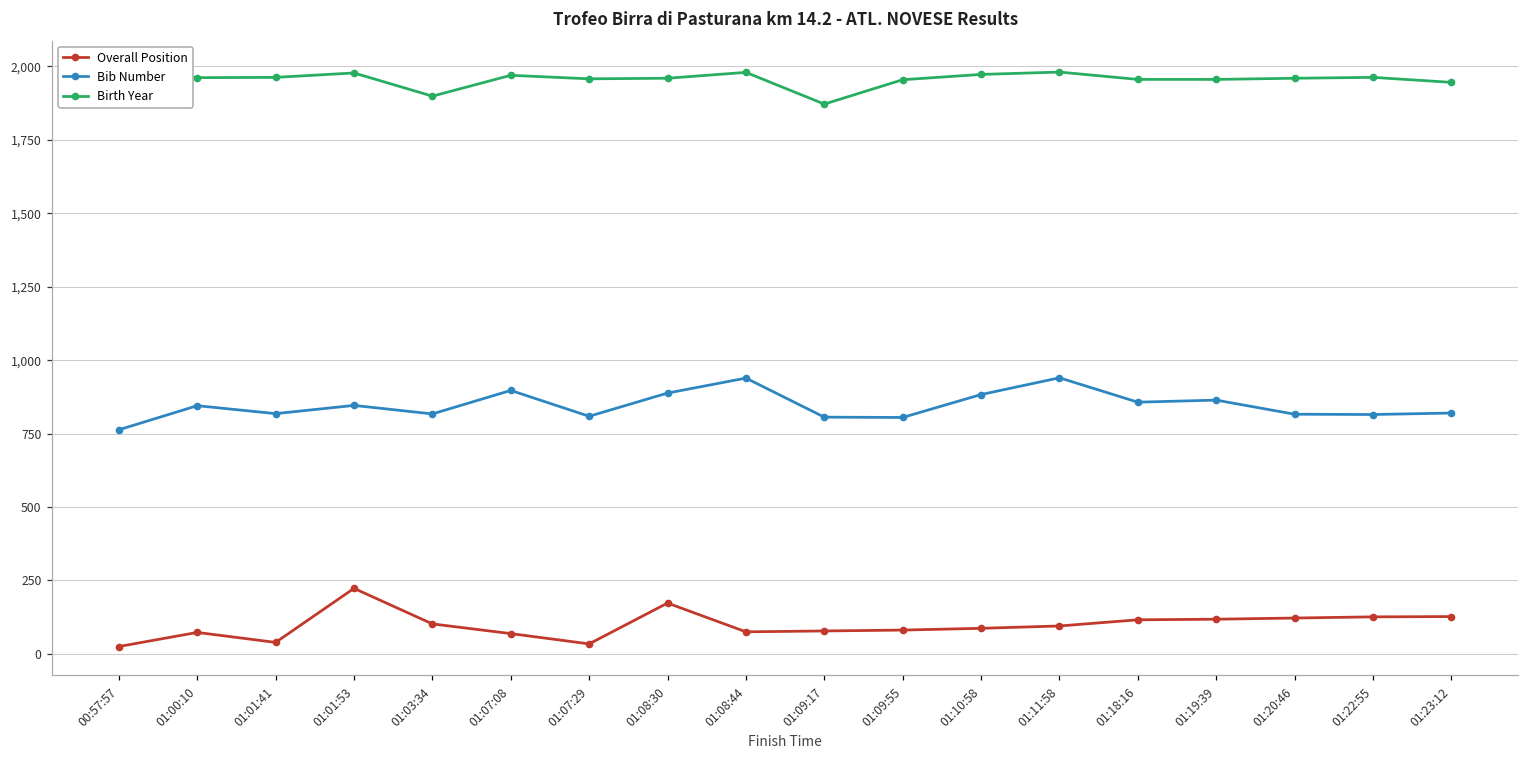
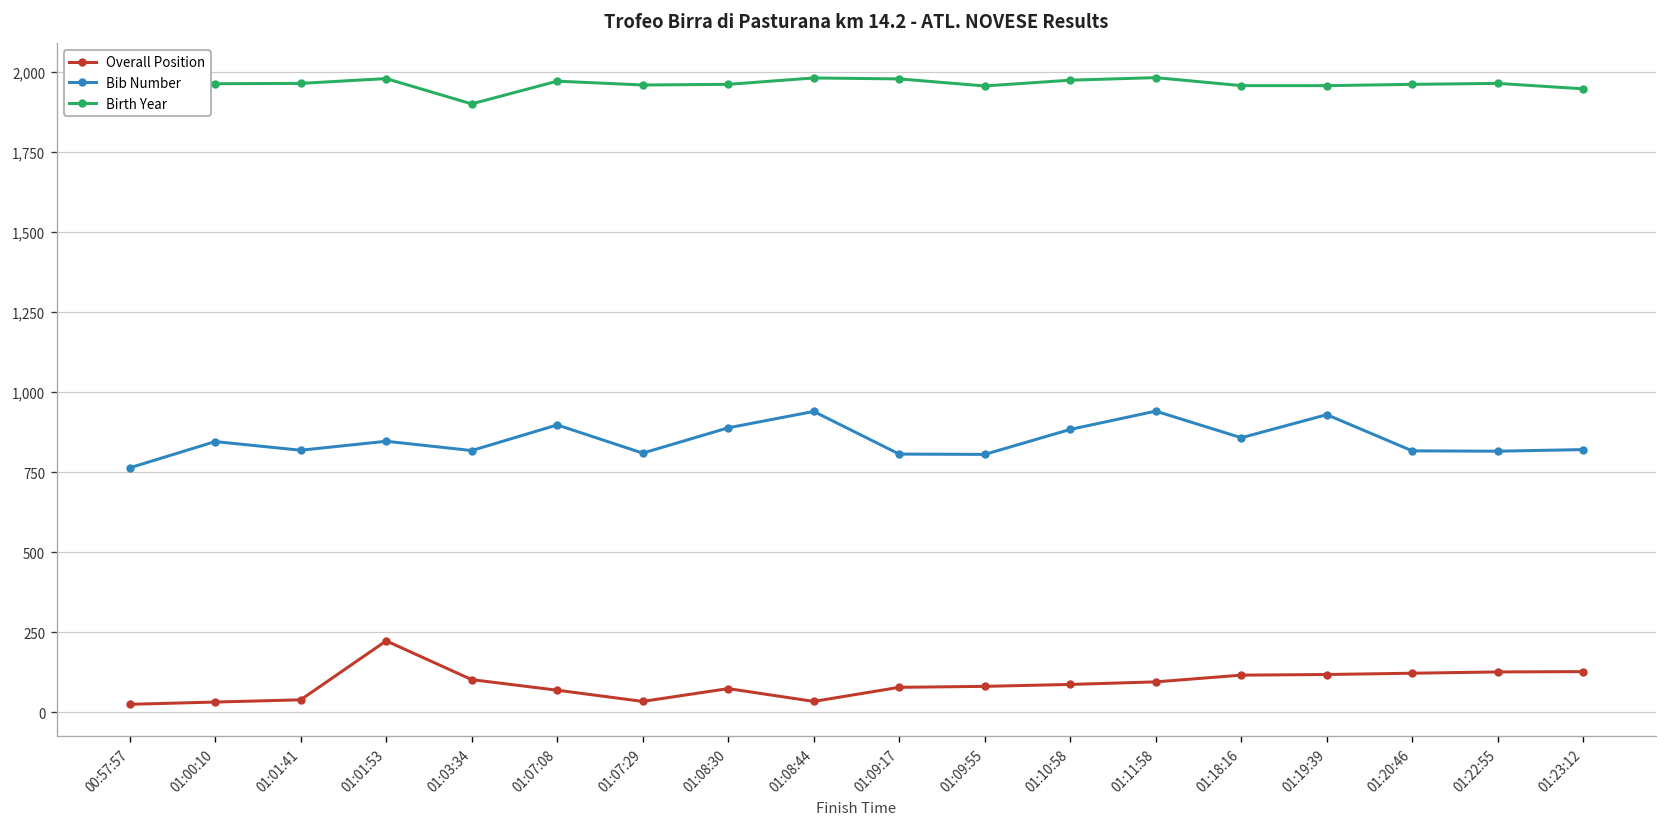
  {
    "Overall Position": {
      "00:57:57": "30",
-     "01:00:10": "70",
+     "01:00:10": "30",
      "01:01:41": "40",
      "01:01:53": "220",
      "01:03:34": "100",
      "01:07:08": "70",
      "01:07:29": "30",
-     "01:08:30": "170",
-     "01:08:44": "80",
+     "01:08:30": "70",
+     "01:08:44": "30",
      "01:09:17": "80",
      "01:09:55": "80",
      "01:10:58": "90",
      "01:11:58": "100",
      "01:18:16": "120",
      "01:19:39": "120",
      "01:20:46": "120",
      "01:22:55": "130",
      "01:23:12": "130"
    },
    "Bib Number": {
      "00:57:57": "760",
      "01:00:10": "850",
      "01:01:41": "820",
      "01:01:53": "850",
      "01:03:34": "820",
      "01:07:08": "900",
      "01:07:29": "810",
      "01:08:30": "890",
      "01:08:44": "940",
      "01:09:17": "810",
      "01:09:55": "810",
      "01:10:58": "880",
      "01:11:58": "940",
      "01:18:16": "860",
-     "01:19:39": "860",
+     "01:19:39": "930",
      "01:20:46": "820",
      "01:22:55": "820",
      "01:23:12": "820"
    },
    "Birth Year": {
      "01:00:10": "1,960",
      "01:01:41": "1,960",
      "01:01:53": "1,980",
      "01:03:34": "1,900",
      "01:07:08": "1,970",
      "01:07:29": "1,960",
      "01:08:30": "1,960",
      "01:08:44": "1,980",
-     "01:09:17": "1,870",
+     "01:09:17": "1,980",
      "01:09:55": "1,960",
      "01:10:58": "1,970",
      "01:11:58": "1,980",
      "01:18:16": "1,960",
      "01:19:39": "1,960",
      "01:20:46": "1,960",
      "01:22:55": "1,960",
      "01:23:12": "1,950"
    }
  }
